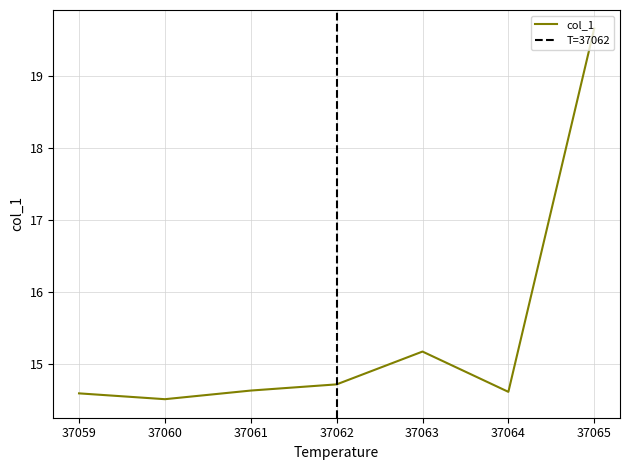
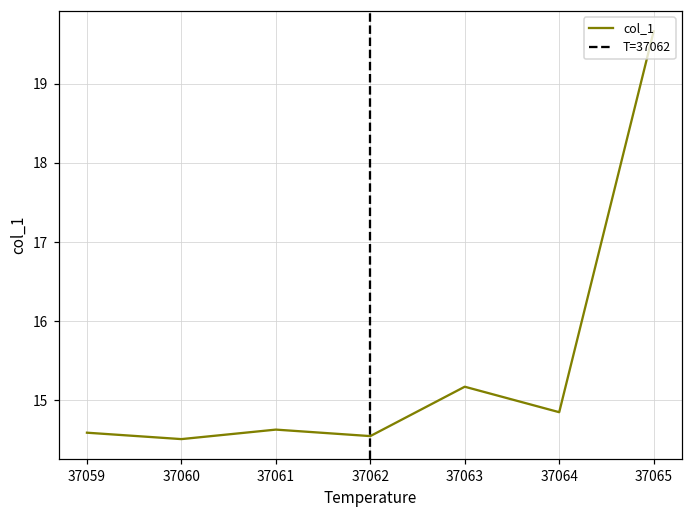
  {
    "37059": 14.6,
    "37060": 14.5,
    "37061": 14.6,
-   "37062": 14.7,
+   "37062": 14.5,
    "37063": 15.2,
-   "37064": 14.6
+   "37064": 14.9
  }
